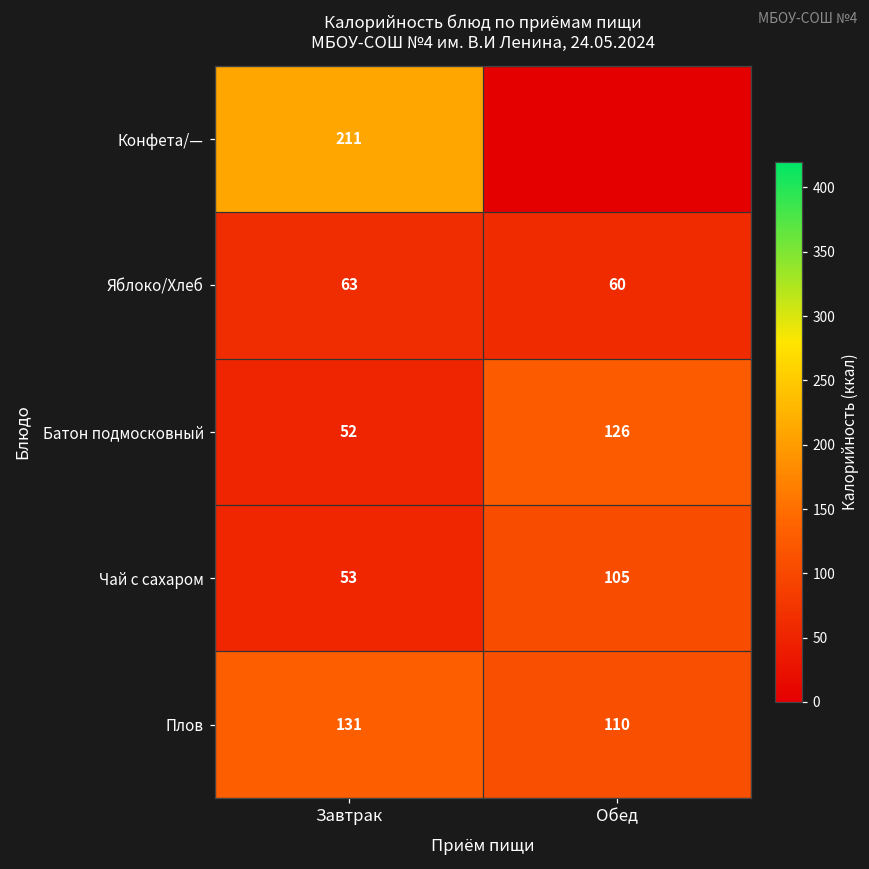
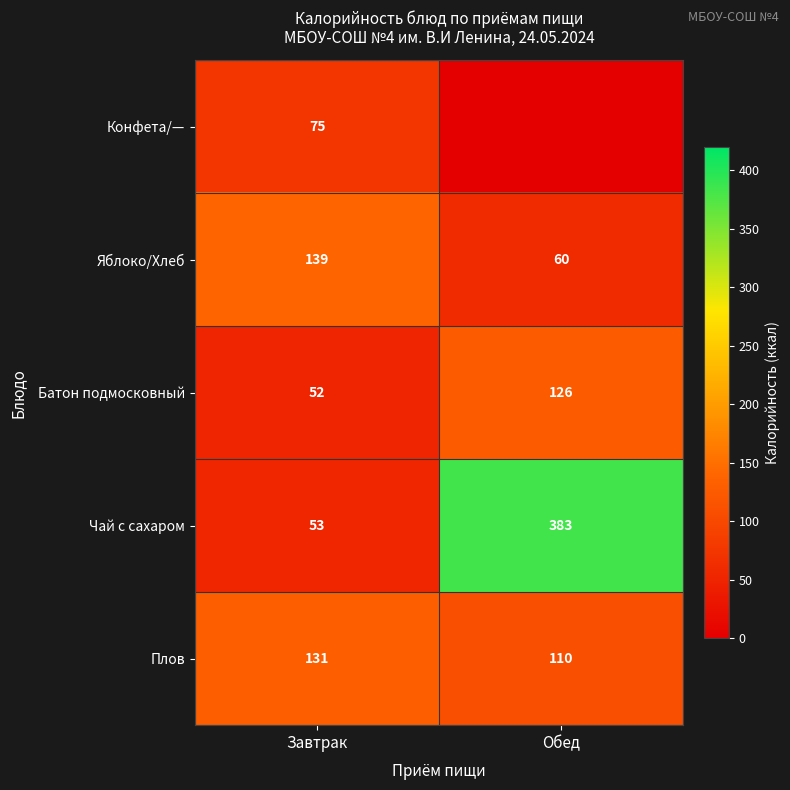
  {
    "Конфета/—": {
-     "Завтрак": 211
+     "Завтрак": 75
    },
    "Яблоко/Хлеб": {
-     "Завтрак": 63,
+     "Завтрак": 139,
      "Обед": 60
    },
    "Батон подмосковный": {
      "Завтрак": 52,
      "Обед": 126
    },
    "Чай с сахаром": {
      "Завтрак": 53,
-     "Обед": 105
+     "Обед": 383
    },
    "Плов": {
      "Завтрак": 131,
      "Обед": 110
    }
  }
